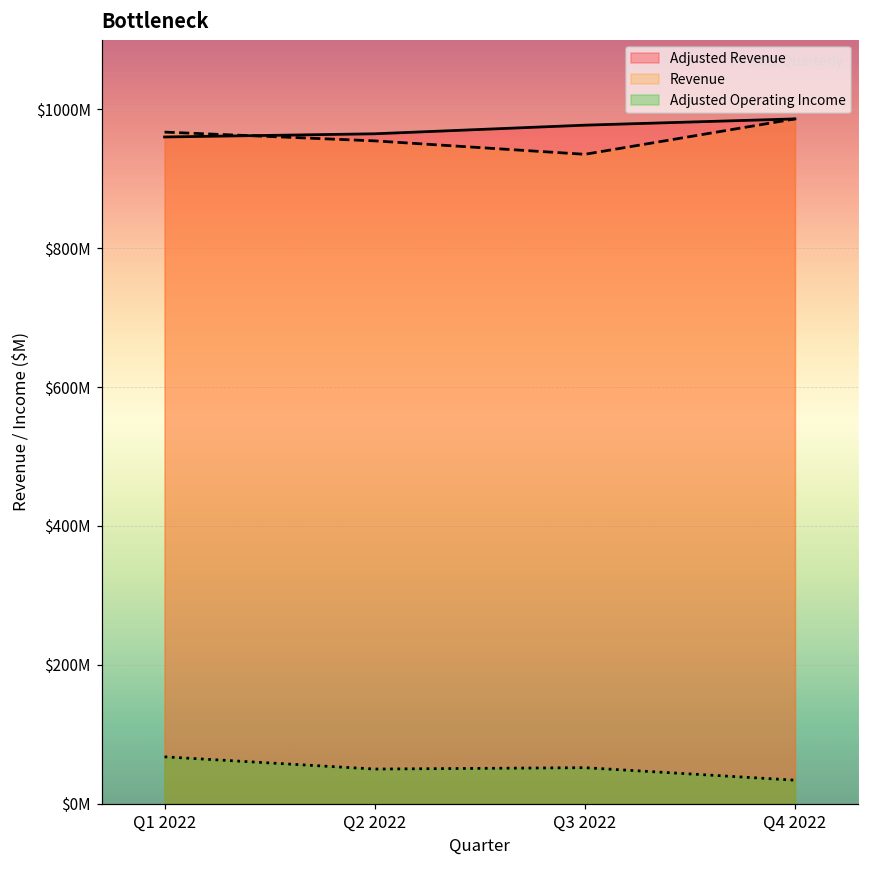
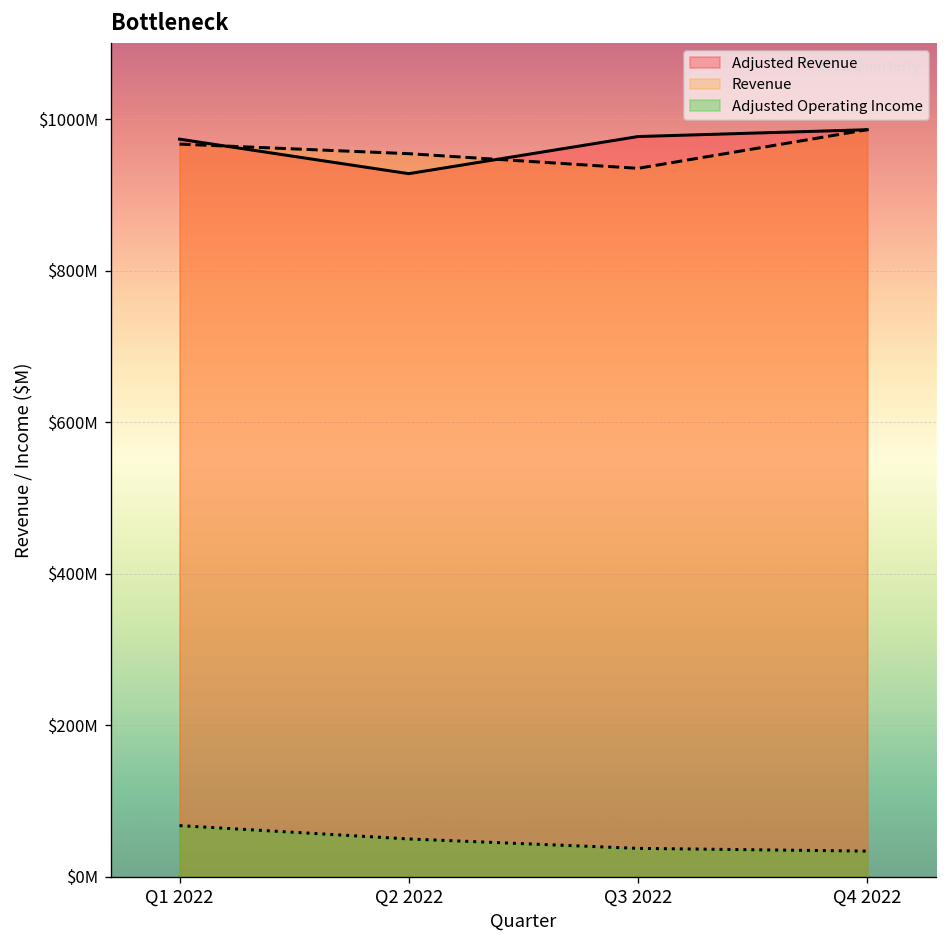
  {
    "Adjusted Revenue": {
-     "Q1 2022": "$960000000",
-     "Q2 2022": "$960000000",
+     "Q1 2022": "$970000000",
+     "Q2 2022": "$930000000",
      "Q3 2022": "$980000000"
    },
    "Revenue": {
      "Q1 2022": "$970000000",
      "Q2 2022": "$950000000",
      "Q3 2022": "$940000000"
    },
    "Adjusted Operating Income": {
      "Q1 2022": "$70000000",
      "Q2 2022": "$50000000",
-     "Q3 2022": "$50000000",
+     "Q3 2022": "$40000000",
      "Q4 2022": "$30000000"
    }
  }
